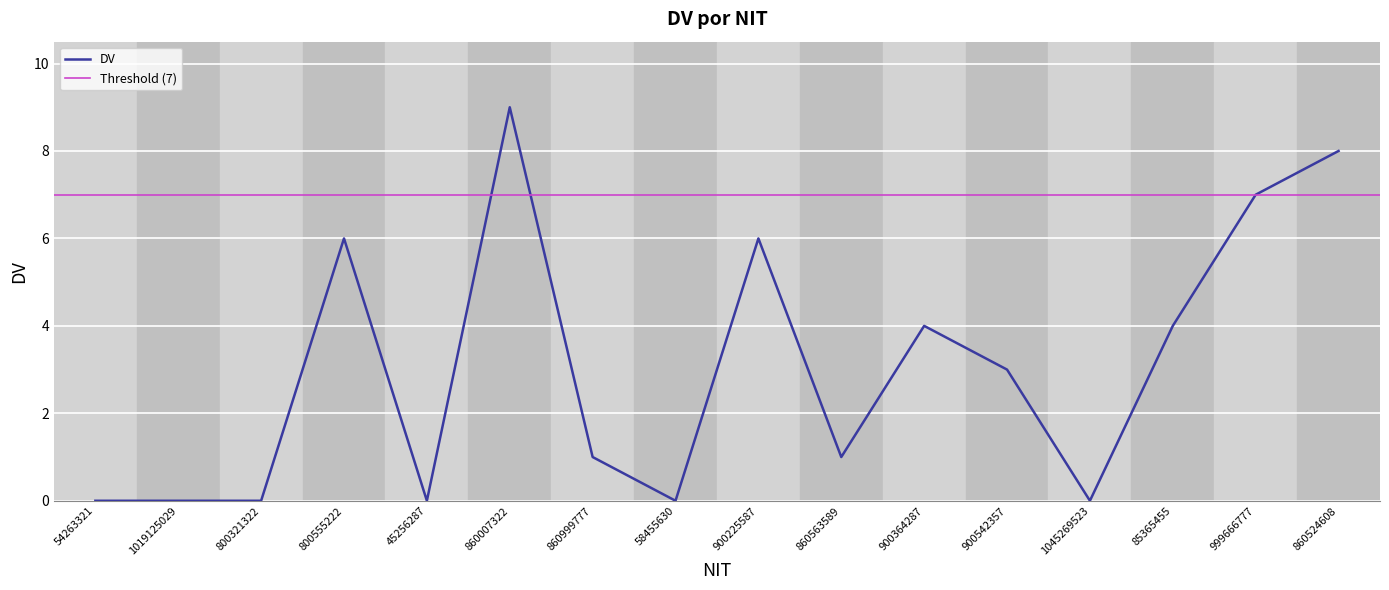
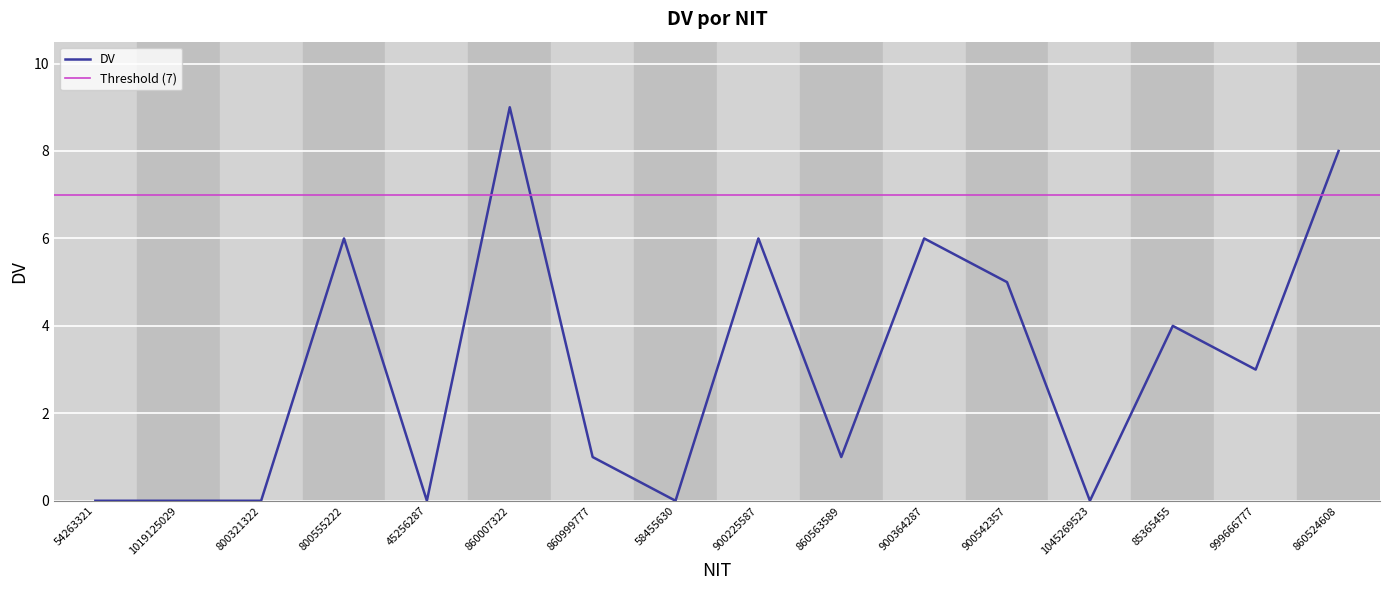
  {
    "54263321": 0,
    "1019125029": 0,
    "800321322": 0,
    "800555222": 6,
    "45256287": 0,
    "860007322": 9,
    "860999777": 1,
    "58455630": 0,
    "900225587": 6,
    "860563589": 1,
-   "900364287": 4,
-   "900542357": 3,
+   "900364287": 6,
+   "900542357": 5,
    "1045269523": 0,
    "85365455": 4,
-   "999666777": 7,
+   "999666777": 3,
    "860524608": 8
  }
